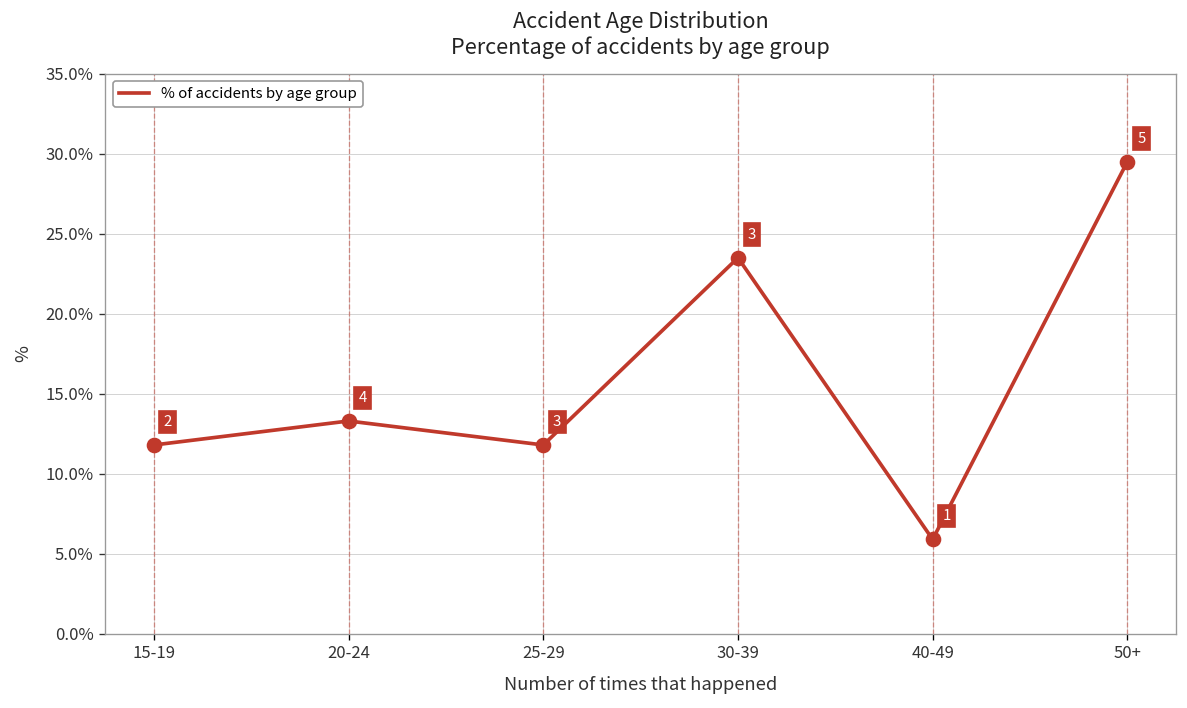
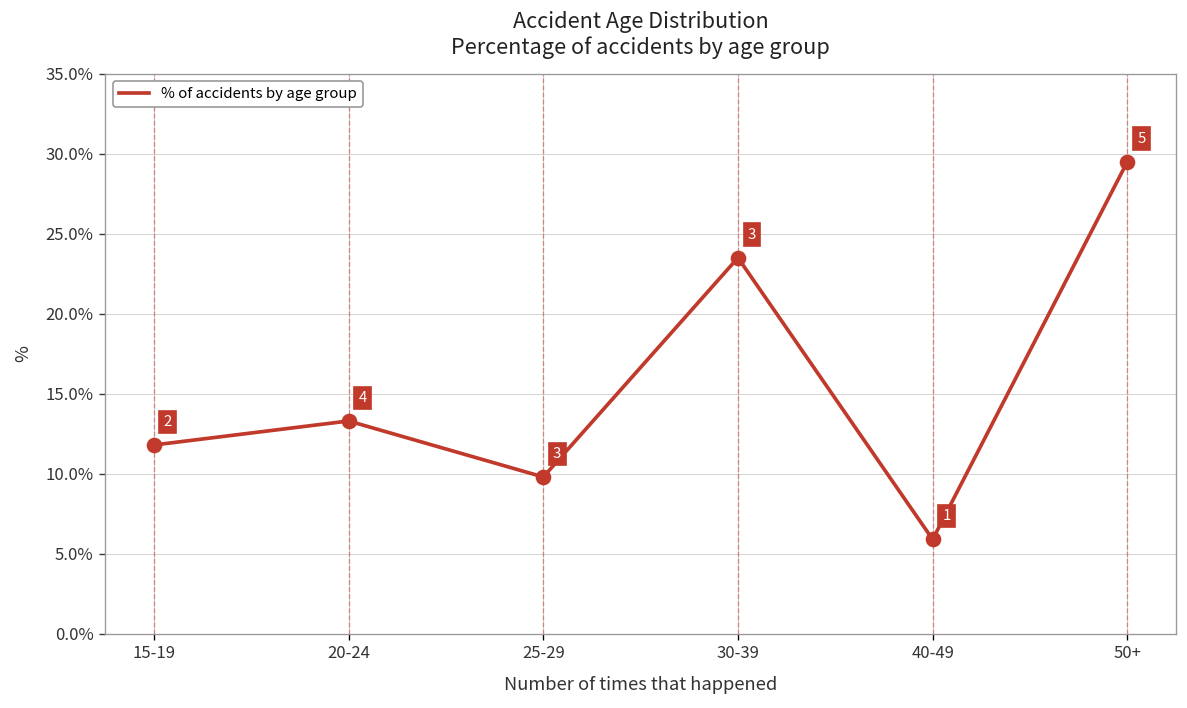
  {
-   "25-29": "11.8%"
+   "25-29": "9.8%"
  }
